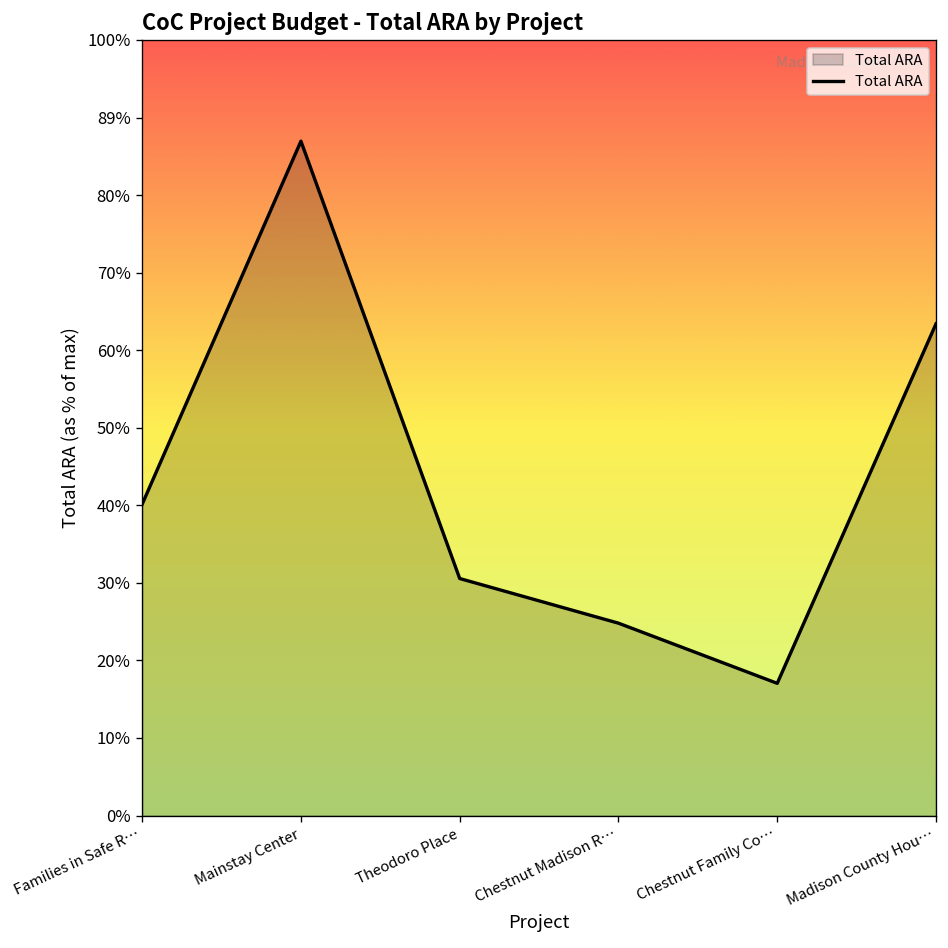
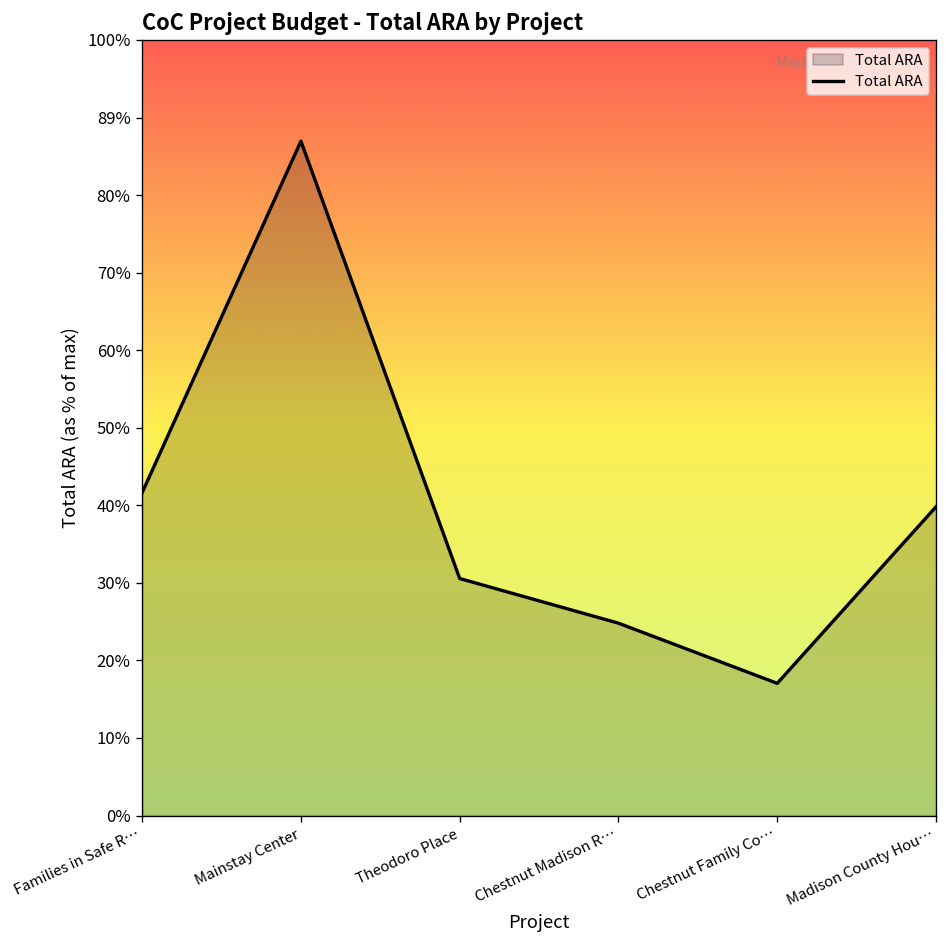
  {
-   "Families in Safe R…": "40%",
+   "Families in Safe R…": "42%",
    "Mainstay Center": "87%",
    "Theodoro Place": "31%",
    "Chestnut Madison R…": "25%",
    "Chestnut Family Co…": "17%",
-   "Madison County Hou…": "63%"
+   "Madison County Hou…": "40%"
  }
